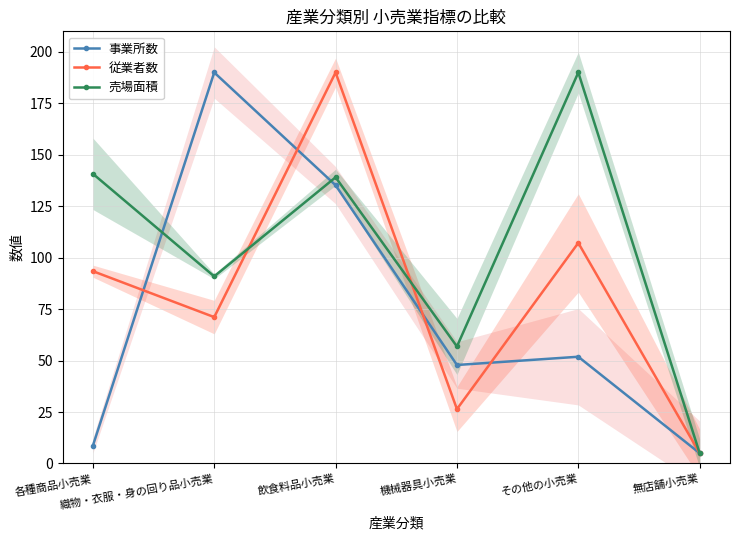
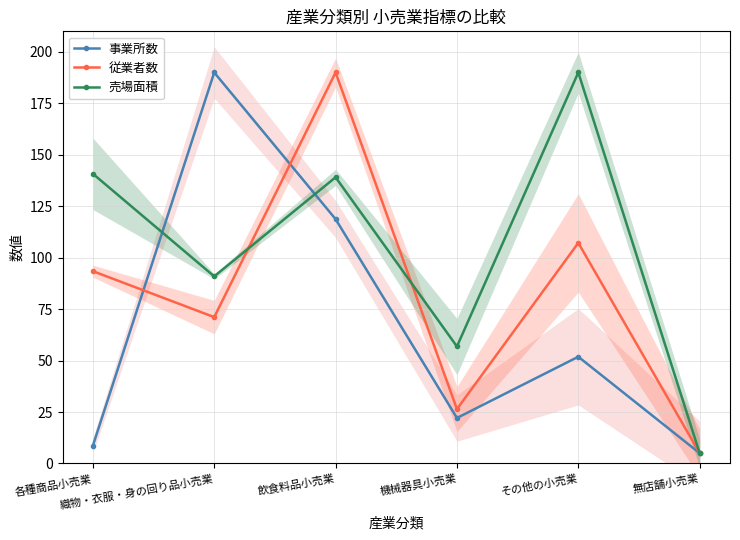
  {
    "事業所数": {
      "各種商品小売業": 9,
      "織物・衣服・身の回り品小売業": 190,
-     "飲食料品小売業": 135,
-     "機械器具小売業": 48,
+     "飲食料品小売業": 119,
+     "機械器具小売業": 22,
      "その他の小売業": 52
    }
  }
